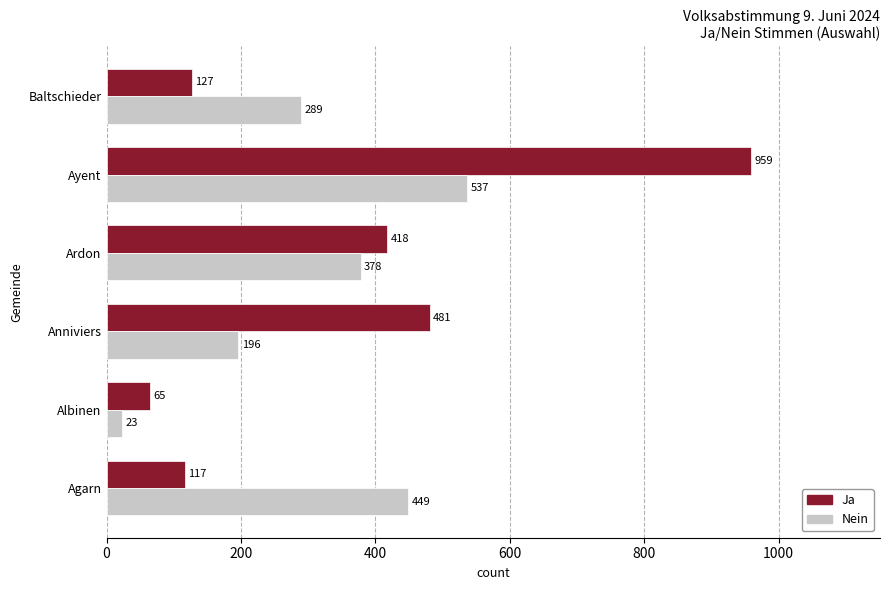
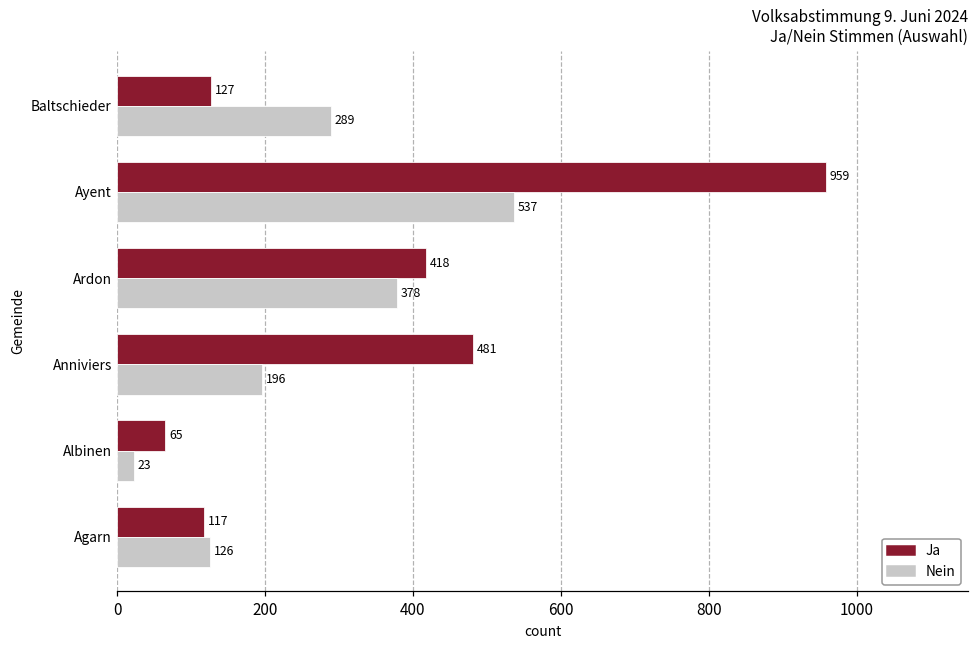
  {
    "Ja": {
      "Baltschieder": 127,
      "Ayent": 959,
      "Ardon": 418,
      "Anniviers": 481,
      "Albinen": 65,
      "Agarn": 117
    },
    "Nein": {
      "Baltschieder": 289,
      "Ayent": 537,
      "Ardon": 378,
      "Anniviers": 196,
      "Albinen": 23,
-     "Agarn": 449
+     "Agarn": 126
    }
  }
